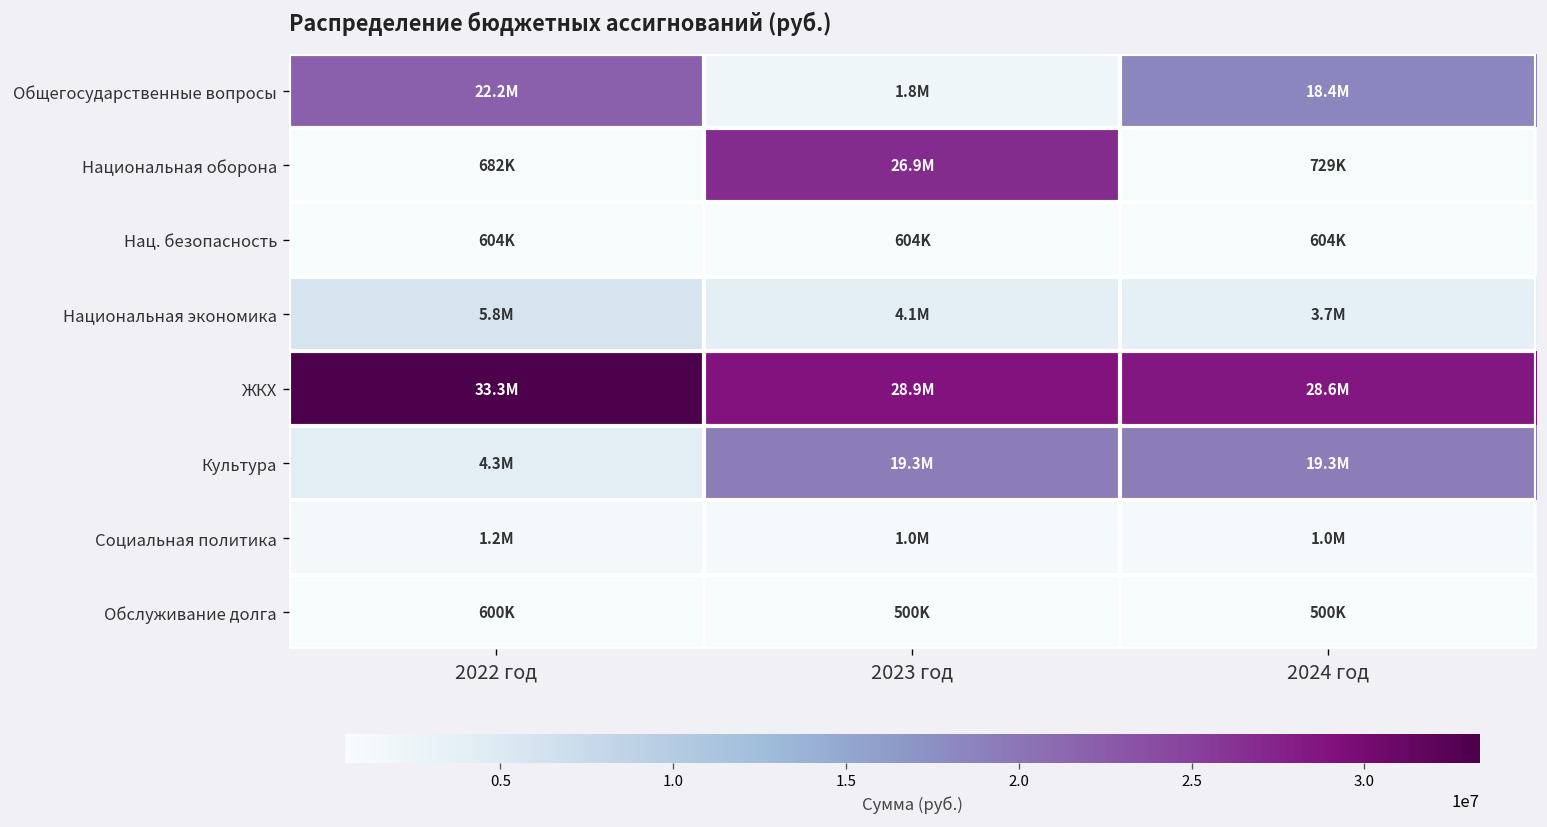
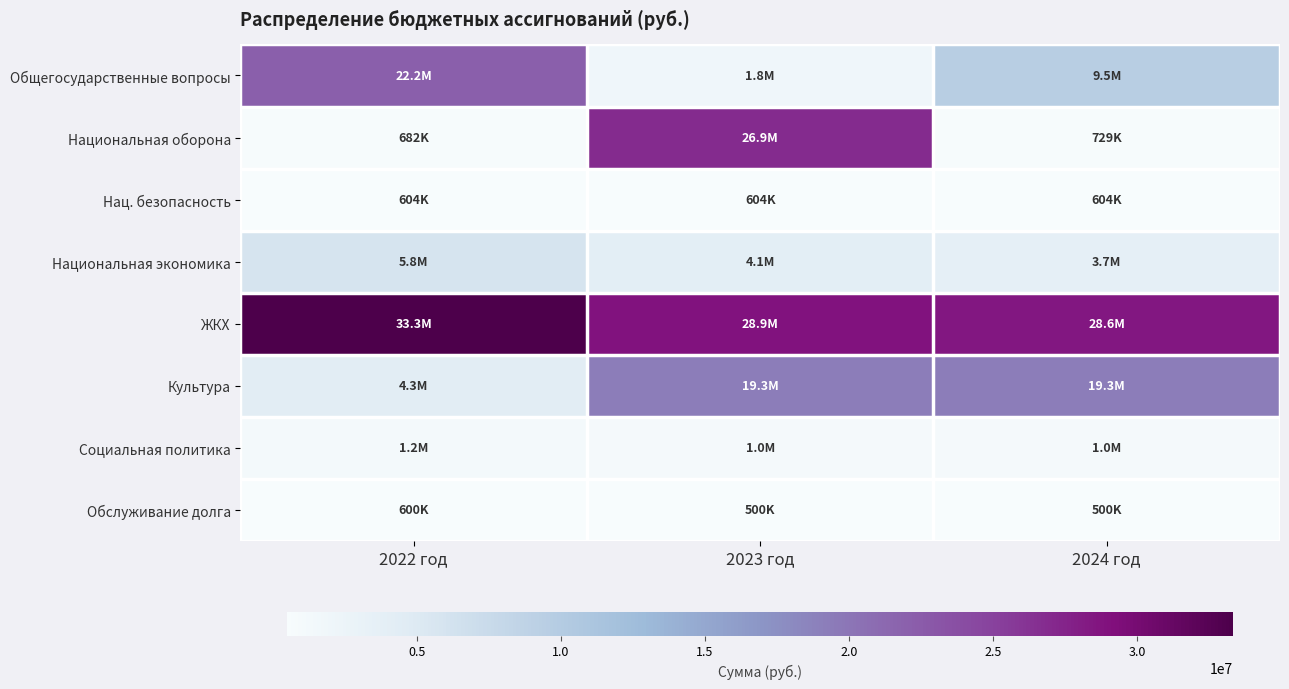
  {
    "Общегосударственные вопросы": {
      "2022 год": "22.2M",
      "2023 год": "1.8M",
-     "2024 год": "18.4M"
+     "2024 год": "9.5M"
    },
    "Национальная оборона": {
      "2022 год": "682K",
      "2023 год": "26.9M",
      "2024 год": "729K"
    },
    "Нац. безопасность": {
      "2022 год": "604K",
      "2023 год": "604K",
      "2024 год": "604K"
    },
    "Национальная экономика": {
      "2022 год": "5.8M",
      "2023 год": "4.1M",
      "2024 год": "3.7M"
    },
    "ЖКХ": {
      "2022 год": "33.3M",
      "2023 год": "28.9M",
      "2024 год": "28.6M"
    },
    "Культура": {
      "2022 год": "4.3M",
      "2023 год": "19.3M",
      "2024 год": "19.3M"
    },
    "Социальная политика": {
      "2022 год": "1.2M",
      "2023 год": "1.0M",
      "2024 год": "1.0M"
    },
    "Обслуживание долга": {
      "2022 год": "600K",
      "2023 год": "500K",
      "2024 год": "500K"
    }
  }
